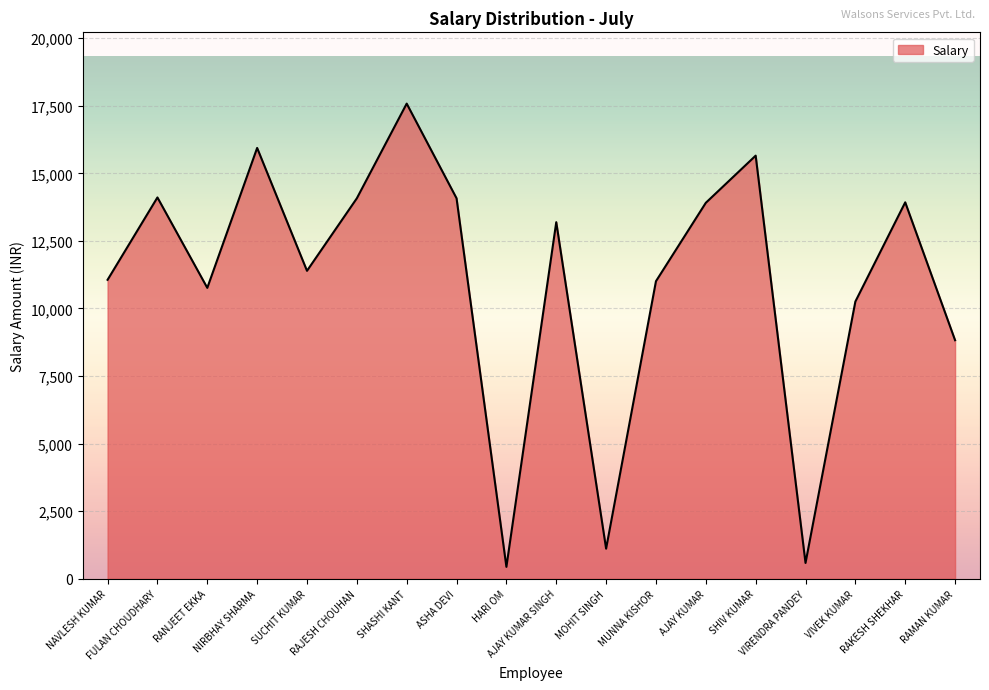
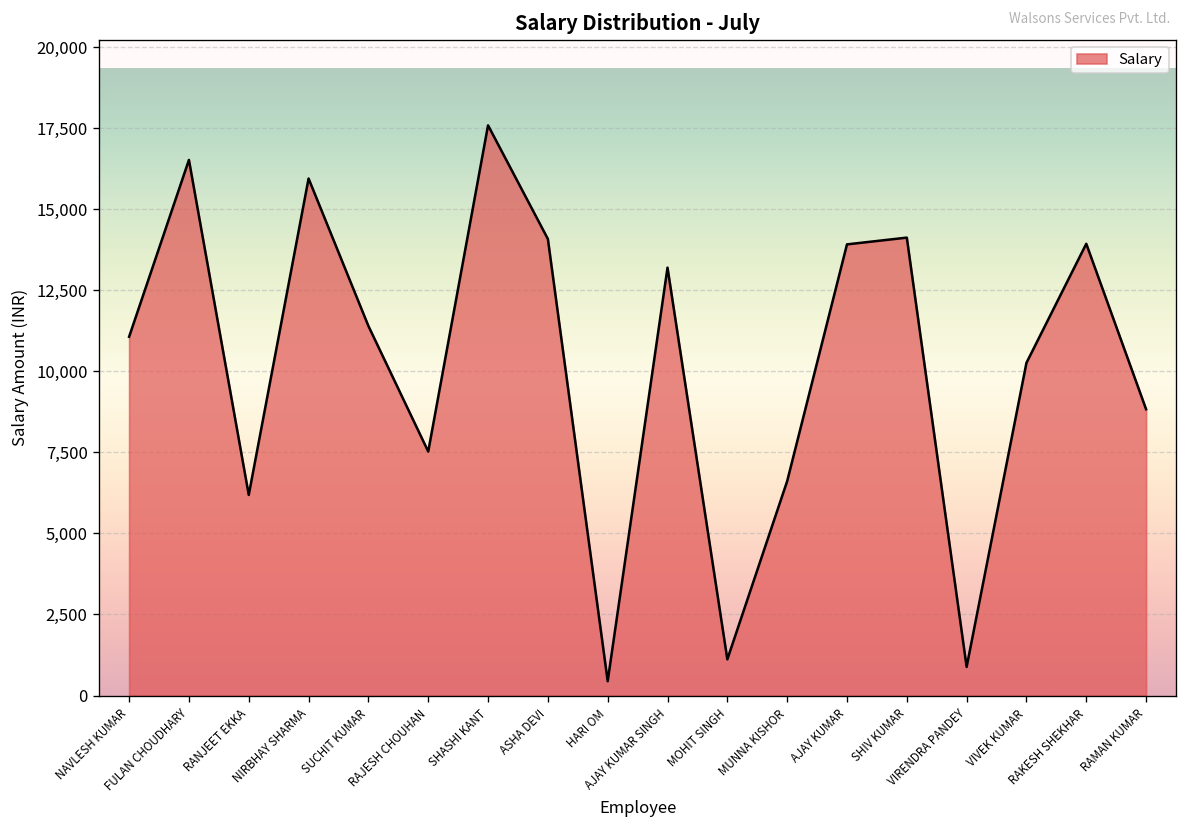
  {
    "NAVLESH KUMAR": "11,100",
-   "FULAN CHOUDHARY": "14,100",
-   "RANJEET EKKA": "10,800",
+   "FULAN CHOUDHARY": "16,500",
+   "RANJEET EKKA": "6,200",
    "NIRBHAY SHARMA": "15,900",
    "SUCHIT KUMAR": "11,400",
-   "RAJESH CHOUHAN": "14,100",
+   "RAJESH CHOUHAN": "7,500",
    "SHASHI KANT": "17,600",
    "ASHA DEVI": "14,100",
    "HARI OM": "400",
    "AJAY KUMAR SINGH": "13,200",
    "MOHIT SINGH": "1,100",
-   "MUNNA KISHOR": "11,000",
+   "MUNNA KISHOR": "6,600",
    "AJAY KUMAR": "13,900",
-   "SHIV KUMAR": "15,700",
-   "VIRENDRA PANDEY": "600",
+   "SHIV KUMAR": "14,100",
+   "VIRENDRA PANDEY": "900",
    "VIVEK KUMAR": "10,300",
    "RAKESH SHEKHAR": "13,900",
    "RAMAN KUMAR": "8,800"
  }
